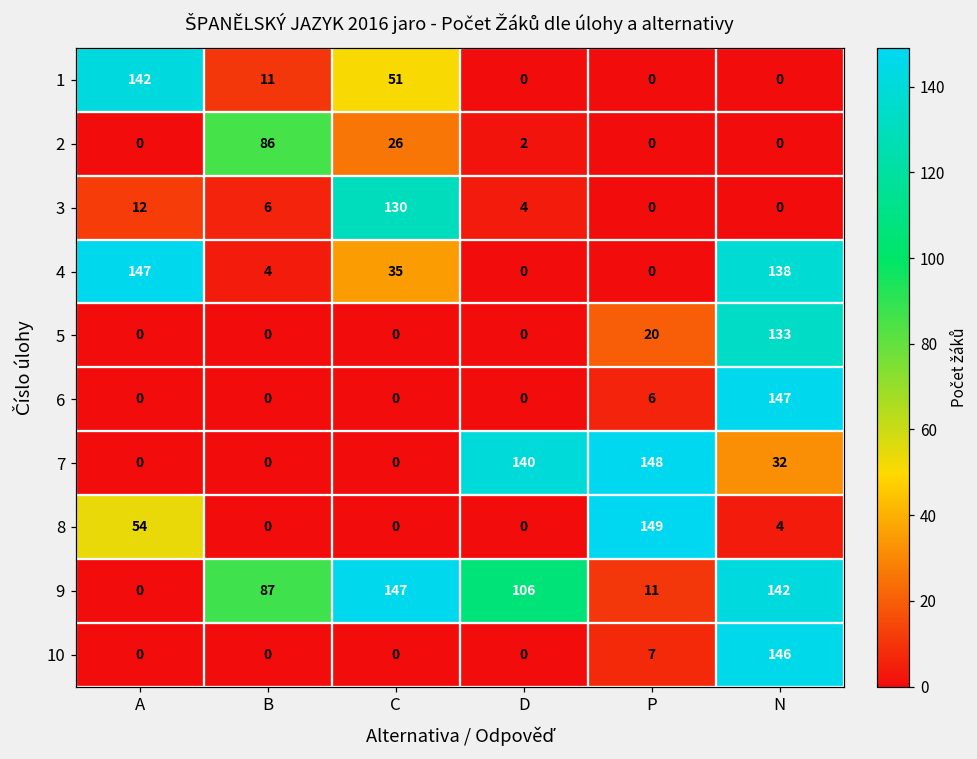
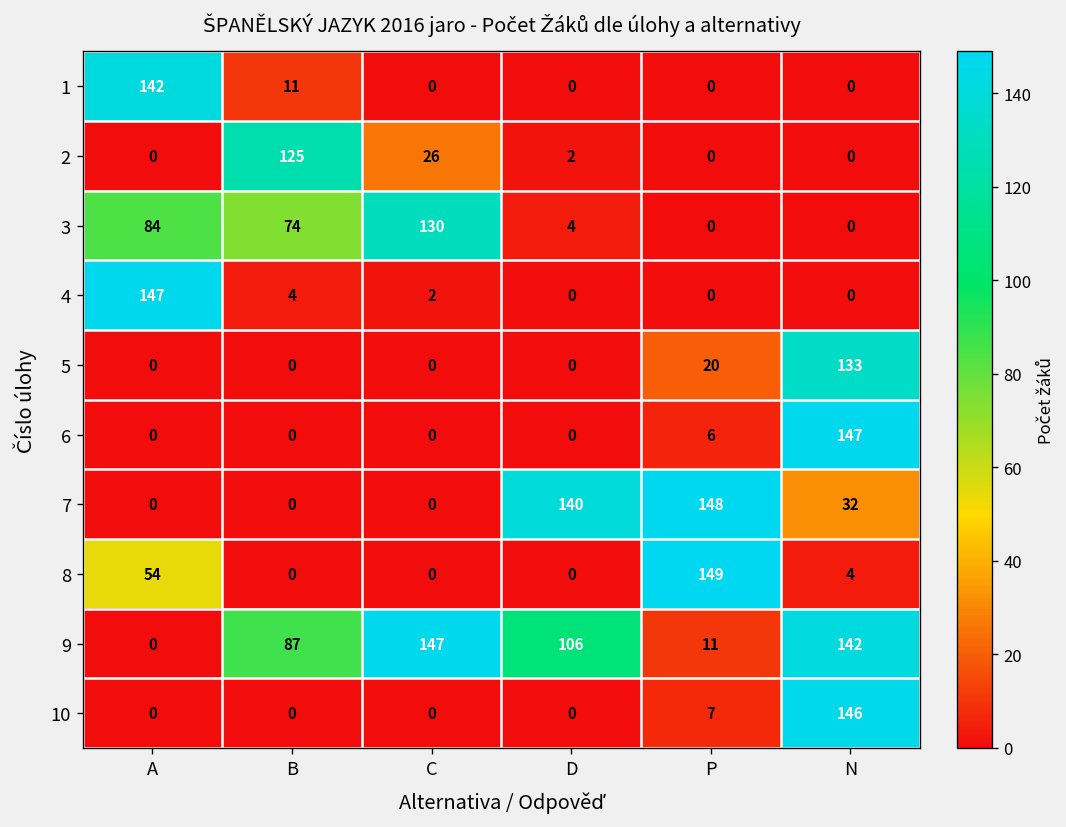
  {
    "1": {
      "A": 142,
      "B": 11,
-     "C": 51,
+     "C": 0,
      "D": 0,
      "P": 0,
      "N": 0
    },
    "2": {
      "A": 0,
-     "B": 86,
+     "B": 125,
      "C": 26,
      "D": 2,
      "P": 0,
      "N": 0
    },
    "3": {
-     "A": 12,
-     "B": 6,
+     "A": 84,
+     "B": 74,
      "C": 130,
      "D": 4,
      "P": 0,
      "N": 0
    },
    "4": {
      "A": 147,
      "B": 4,
-     "C": 35,
+     "C": 2,
      "D": 0,
      "P": 0,
-     "N": 138
+     "N": 0
    },
    "5": {
      "A": 0,
      "B": 0,
      "C": 0,
      "D": 0,
      "P": 20,
      "N": 133
    },
    "6": {
      "A": 0,
      "B": 0,
      "C": 0,
      "D": 0,
      "P": 6,
      "N": 147
    },
    "7": {
      "A": 0,
      "B": 0,
      "C": 0,
      "D": 140,
      "P": 148,
      "N": 32
    },
    "8": {
      "A": 54,
      "B": 0,
      "C": 0,
      "D": 0,
      "P": 149,
      "N": 4
    },
    "9": {
      "A": 0,
      "B": 87,
      "C": 147,
      "D": 106,
      "P": 11,
      "N": 142
    },
    "10": {
      "A": 0,
      "B": 0,
      "C": 0,
      "D": 0,
      "P": 7,
      "N": 146
    }
  }
